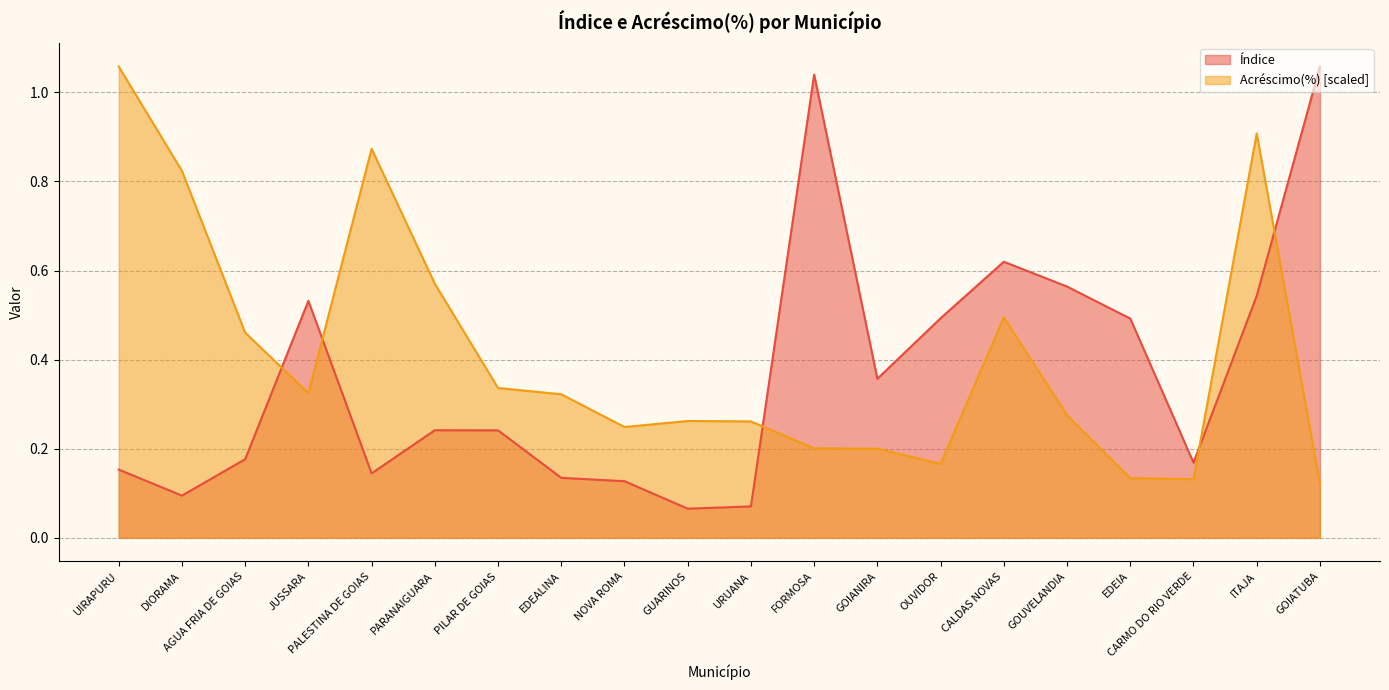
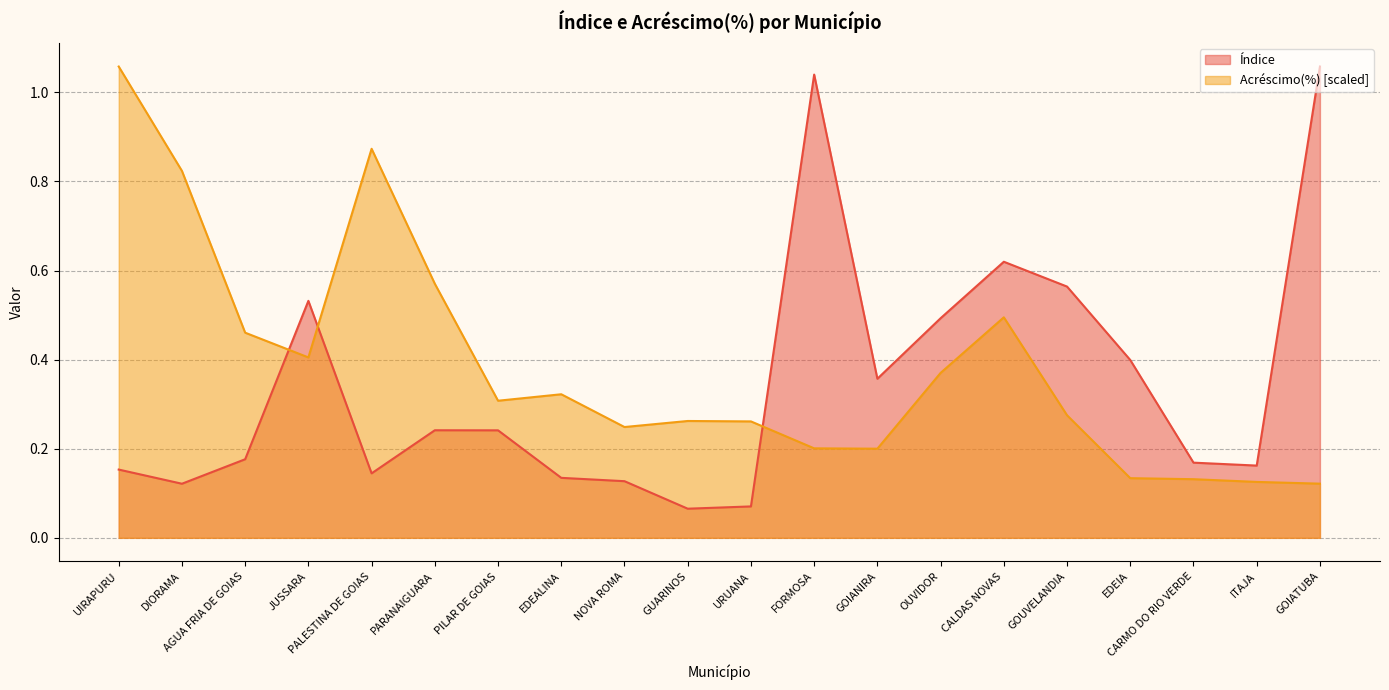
  {
    "Índice": {
      "UIRAPURU": 0.15,
-     "DIORAMA": 0.09,
+     "DIORAMA": 0.12,
      "AGUA FRIA DE GOIAS": 0.18,
      "JUSSARA": 0.53,
      "PALESTINA DE GOIAS": 0.14,
      "PARANAIGUARA": 0.24,
      "PILAR DE GOIAS": 0.24,
      "EDEALINA": 0.13,
      "NOVA ROMA": 0.13,
      "GUARINOS": 0.07,
      "URUANA": 0.07,
      "FORMOSA": 1.04,
      "GOIANIRA": 0.36,
      "OUVIDOR": 0.49,
      "CALDAS NOVAS": 0.62,
      "GOUVELANDIA": 0.56,
-     "EDEIA": 0.49,
+     "EDEIA": 0.40,
      "CARMO DO RIO VERDE": 0.17,
-     "ITAJA": 0.54
+     "ITAJA": 0.16
    },
    "Acréscimo(%) [scaled]": {
      "UIRAPURU": 1.06,
      "DIORAMA": 0.82,
      "AGUA FRIA DE GOIAS": 0.46,
-     "JUSSARA": 0.32,
+     "JUSSARA": 0.41,
      "PALESTINA DE GOIAS": 0.87,
      "PARANAIGUARA": 0.57,
-     "PILAR DE GOIAS": 0.34,
+     "PILAR DE GOIAS": 0.31,
      "EDEALINA": 0.32,
      "NOVA ROMA": 0.25,
      "GUARINOS": 0.26,
      "URUANA": 0.26,
      "FORMOSA": 0.20,
      "GOIANIRA": 0.20,
-     "OUVIDOR": 0.17,
+     "OUVIDOR": 0.37,
      "CALDAS NOVAS": 0.49,
      "GOUVELANDIA": 0.28,
      "EDEIA": 0.13,
      "CARMO DO RIO VERDE": 0.13,
-     "ITAJA": 0.91,
+     "ITAJA": 0.13,
      "GOIATUBA": 0.12
    }
  }
